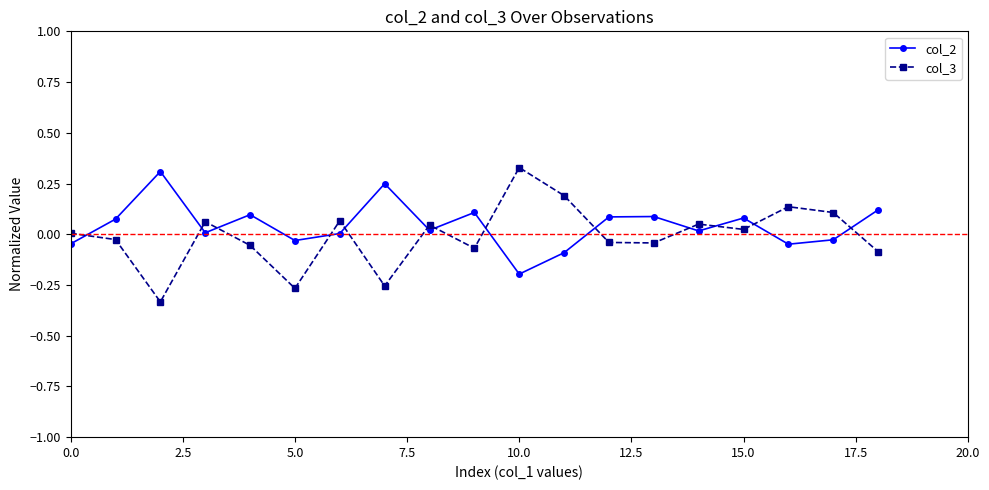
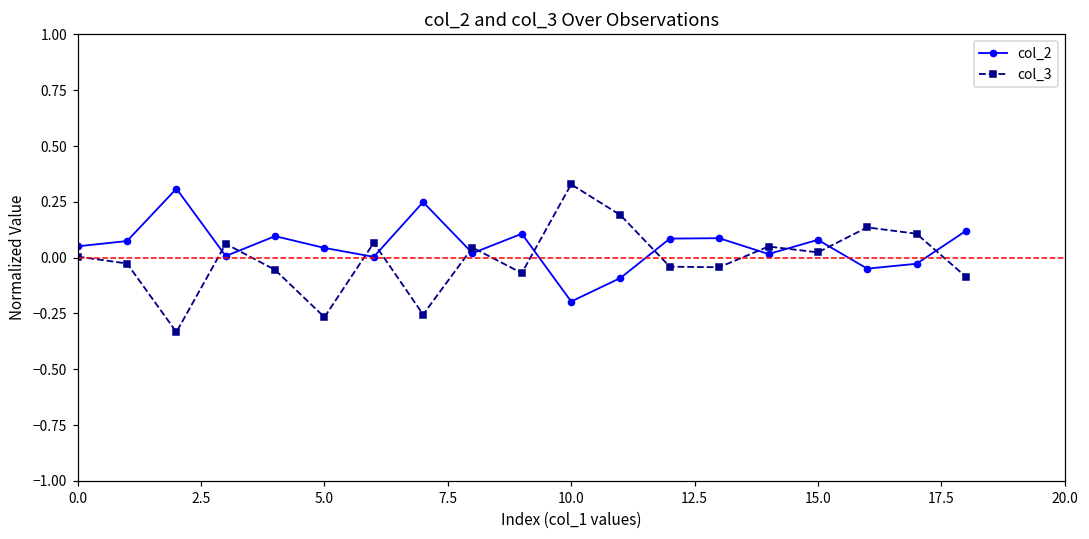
  {
    "col_2": {
-     "0.0": -0.05,
-     "5.0": -0.03,
+     "0.0": 0.05,
+     "5.0": 0.04,
      "10.0": -0.20,
      "15.0": 0.08
    },
    "col_3": {
      "0.0": 0.00,
      "5.0": -0.27,
      "10.0": 0.33,
      "15.0": 0.02
    }
  }
